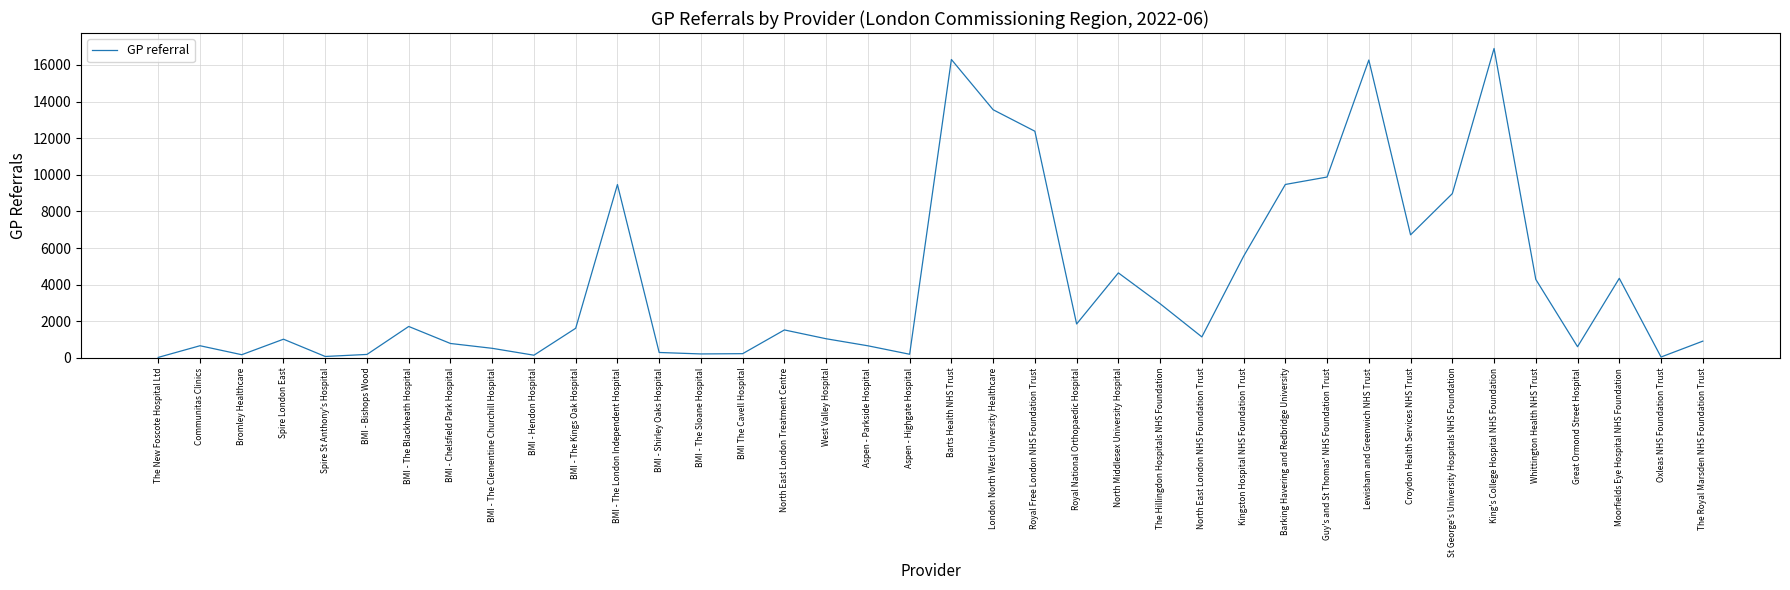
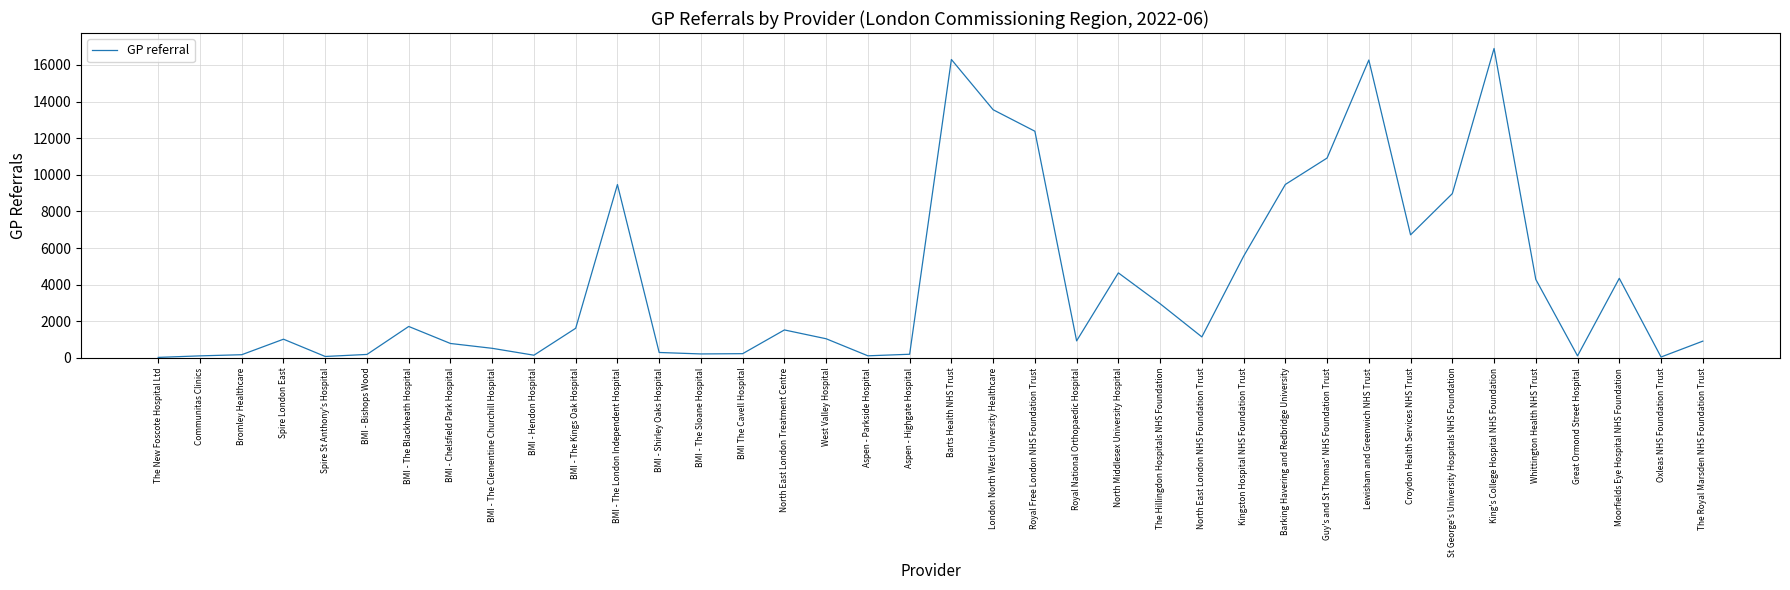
  {
    "The New Foscote Hospital Ltd": 0,
-   "Communitas Clinics": 700,
+   "Communitas Clinics": 100,
    "Bromley Healthcare": 200,
    "Spire London East": 1000,
    "Spire St Anthony's Hospital": 100,
    "BMI - Bishops Wood": 200,
    "BMI - The Blackheath Hospital": 1700,
    "BMI - Chelsfield Park Hospital": 800,
    "BMI - The Clementine Churchill Hospital": 500,
    "BMI - Hendon Hospital": 200,
    "BMI - The Kings Oak Hospital": 1600,
    "BMI - The London Independent Hospital": 9500,
    "BMI - Shirley Oaks Hospital": 300,
    "BMI - The Sloane Hospital": 200,
    "BMI The Cavell Hospital": 200,
    "North East London Treatment Centre": 1500,
    "West Valley Hospital": 1000,
-   "Aspen - Parkside Hospital": 700,
+   "Aspen - Parkside Hospital": 100,
    "Aspen - Highgate Hospital": 200,
    "Barts Health NHS Trust": 16300,
    "London North West University Healthcare": 13600,
    "Royal Free London NHS Foundation Trust": 12400,
-   "Royal National Orthopaedic Hospital": 1900,
+   "Royal National Orthopaedic Hospital": 900,
    "North Middlesex University Hospital": 4600,
    "The Hillingdon Hospitals NHS Foundation": 3000,
    "North East London NHS Foundation Trust": 1200,
    "Kingston Hospital NHS Foundation Trust": 5600,
    "Barking Havering and Redbridge University": 9500,
-   "Guy's and St Thomas' NHS Foundation Trust": 9900,
+   "Guy's and St Thomas' NHS Foundation Trust": 10900,
    "Lewisham and Greenwich NHS Trust": 16300,
    "Croydon Health Services NHS Trust": 6700,
    "St George's University Hospitals NHS Foundation": 9000,
    "King's College Hospital NHS Foundation": 16900,
    "Whittington Health NHS Trust": 4300,
-   "Great Ormond Street Hospital": 600,
+   "Great Ormond Street Hospital": 100,
    "Moorfields Eye Hospital NHS Foundation": 4300,
    "Oxleas NHS Foundation Trust": 100,
    "The Royal Marsden NHS Foundation Trust": 900
  }
